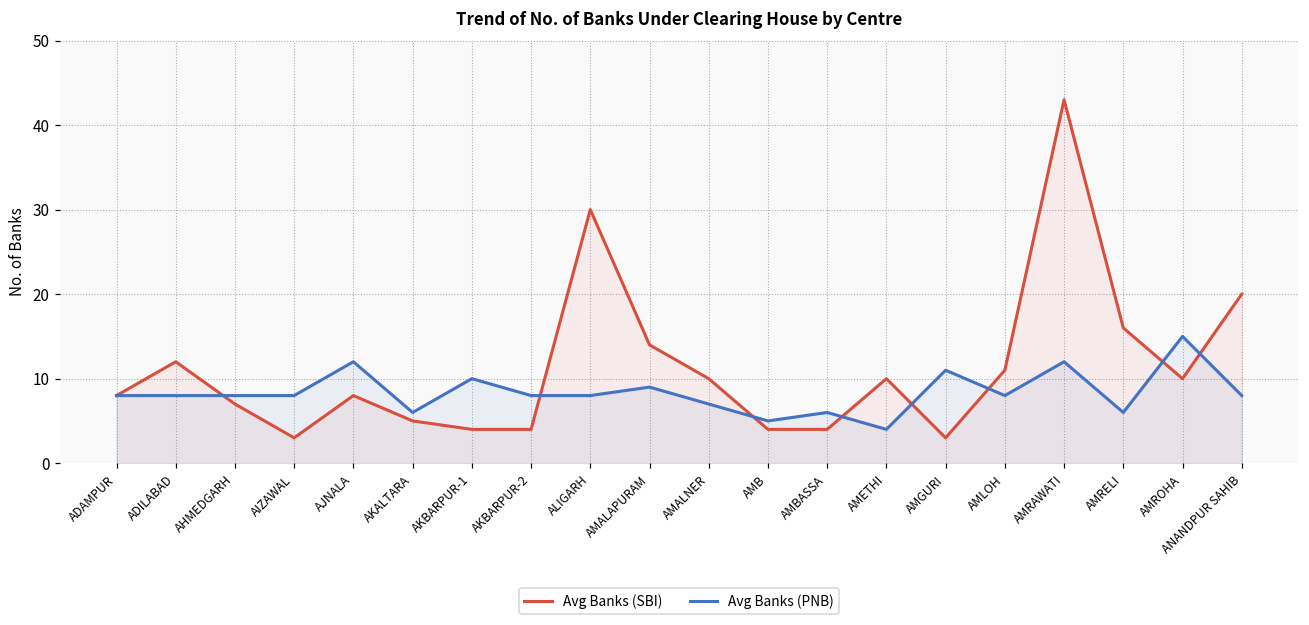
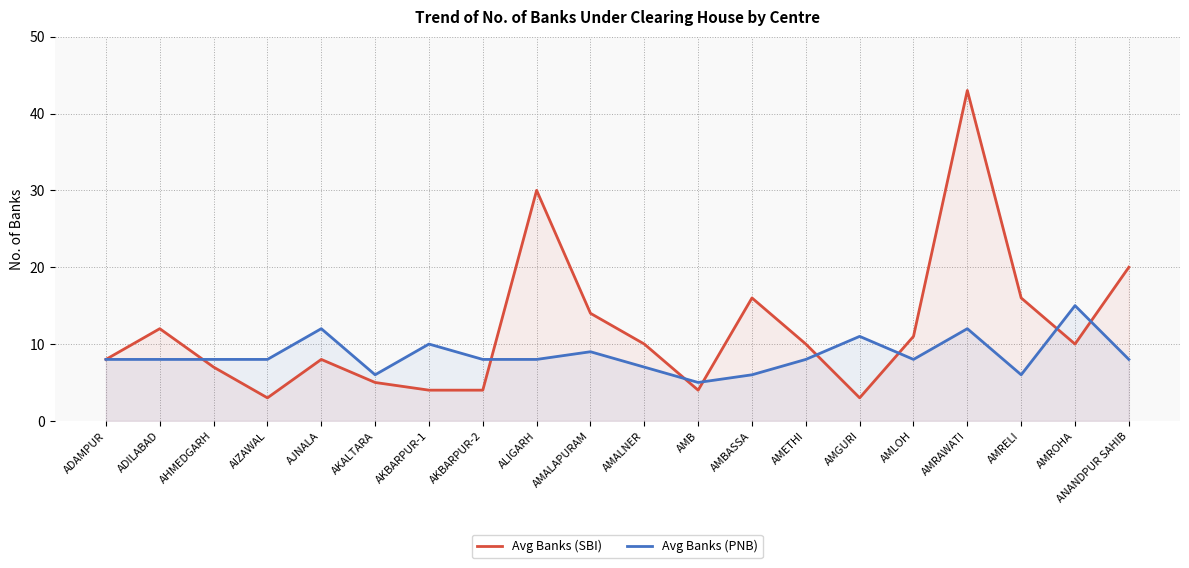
  {
    "Avg Banks (SBI)": {
      "ADILABAD": 12,
      "AHMEDGARH": 7,
      "AIZAWAL": 3,
      "AJNALA": 8,
      "AKALTARA": 5,
      "AKBARPUR-1": 4,
      "AKBARPUR-2": 4,
      "ALIGARH": 30,
      "AMALAPURAM": 14,
      "AMALNER": 10,
      "AMB": 4,
-     "AMBASSA": 4,
+     "AMBASSA": 16,
      "AMETHI": 10,
      "AMGURI": 3,
      "AMLOH": 11,
      "AMRAWATI": 43,
      "AMRELI": 16,
      "AMROHA": 10,
      "ANANDPUR SAHIB": 20
    },
    "Avg Banks (PNB)": {
      "ADILABAD": 8,
      "AHMEDGARH": 8,
      "AIZAWAL": 8,
      "AJNALA": 12,
      "AKALTARA": 6,
      "AKBARPUR-1": 10,
      "AKBARPUR-2": 8,
      "ALIGARH": 8,
      "AMALAPURAM": 9,
      "AMALNER": 7,
      "AMB": 5,
      "AMBASSA": 6,
-     "AMETHI": 4,
+     "AMETHI": 8,
      "AMGURI": 11,
      "AMLOH": 8,
      "AMRAWATI": 12,
      "AMRELI": 6,
      "AMROHA": 15,
      "ANANDPUR SAHIB": 8
    }
  }
